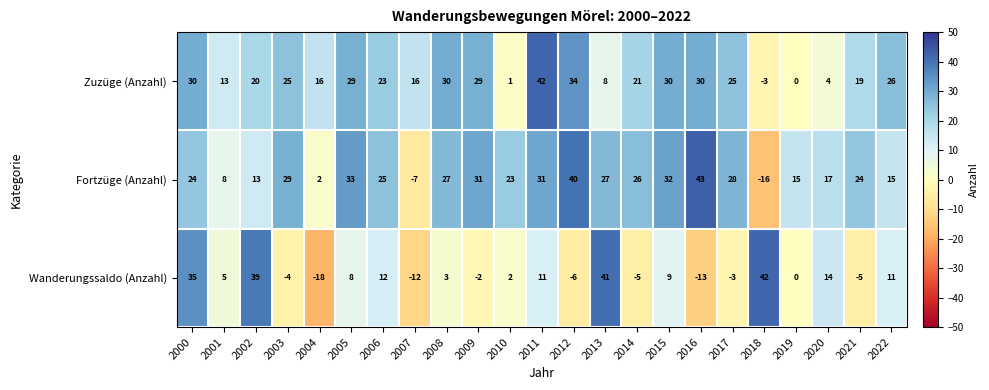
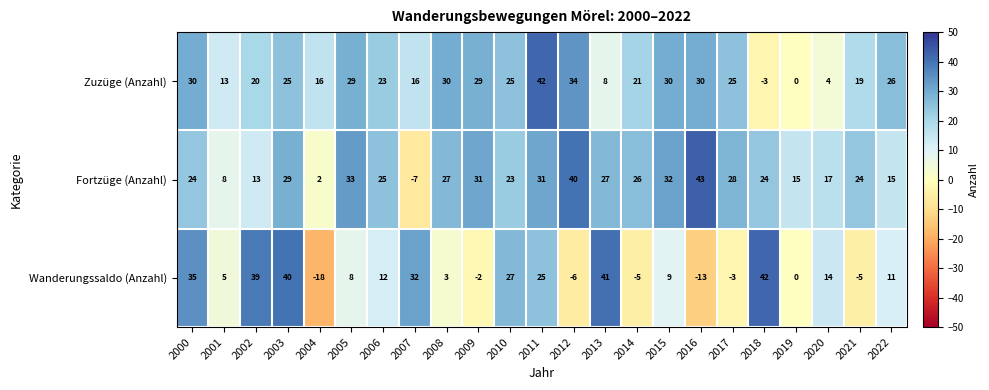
  {
    "Zuzüge (Anzahl)": {
      "2000": 30,
      "2001": 13,
      "2002": 20,
      "2003": 25,
      "2004": 16,
      "2005": 29,
      "2006": 23,
      "2007": 16,
      "2008": 30,
      "2009": 29,
-     "2010": 1,
+     "2010": 25,
      "2011": 42,
      "2012": 34,
      "2013": 8,
      "2014": 21,
      "2015": 30,
      "2016": 30,
      "2017": 25,
      "2018": -3,
      "2019": 0,
      "2020": 4,
      "2021": 19,
      "2022": 26
    },
    "Fortzüge (Anzahl)": {
      "2000": 24,
      "2001": 8,
      "2002": 13,
      "2003": 29,
      "2004": 2,
      "2005": 33,
      "2006": 25,
      "2007": -7,
      "2008": 27,
      "2009": 31,
      "2010": 23,
      "2011": 31,
      "2012": 40,
      "2013": 27,
      "2014": 26,
      "2015": 32,
      "2016": 43,
      "2017": 28,
-     "2018": -16,
+     "2018": 24,
      "2019": 15,
      "2020": 17,
      "2021": 24,
      "2022": 15
    },
    "Wanderungssaldo (Anzahl)": {
      "2000": 35,
      "2001": 5,
      "2002": 39,
-     "2003": -4,
+     "2003": 40,
      "2004": -18,
      "2005": 8,
      "2006": 12,
-     "2007": -12,
+     "2007": 32,
      "2008": 3,
      "2009": -2,
-     "2010": 2,
-     "2011": 11,
+     "2010": 27,
+     "2011": 25,
      "2012": -6,
      "2013": 41,
      "2014": -5,
      "2015": 9,
      "2016": -13,
      "2017": -3,
      "2018": 42,
      "2019": 0,
      "2020": 14,
      "2021": -5,
      "2022": 11
    }
  }
